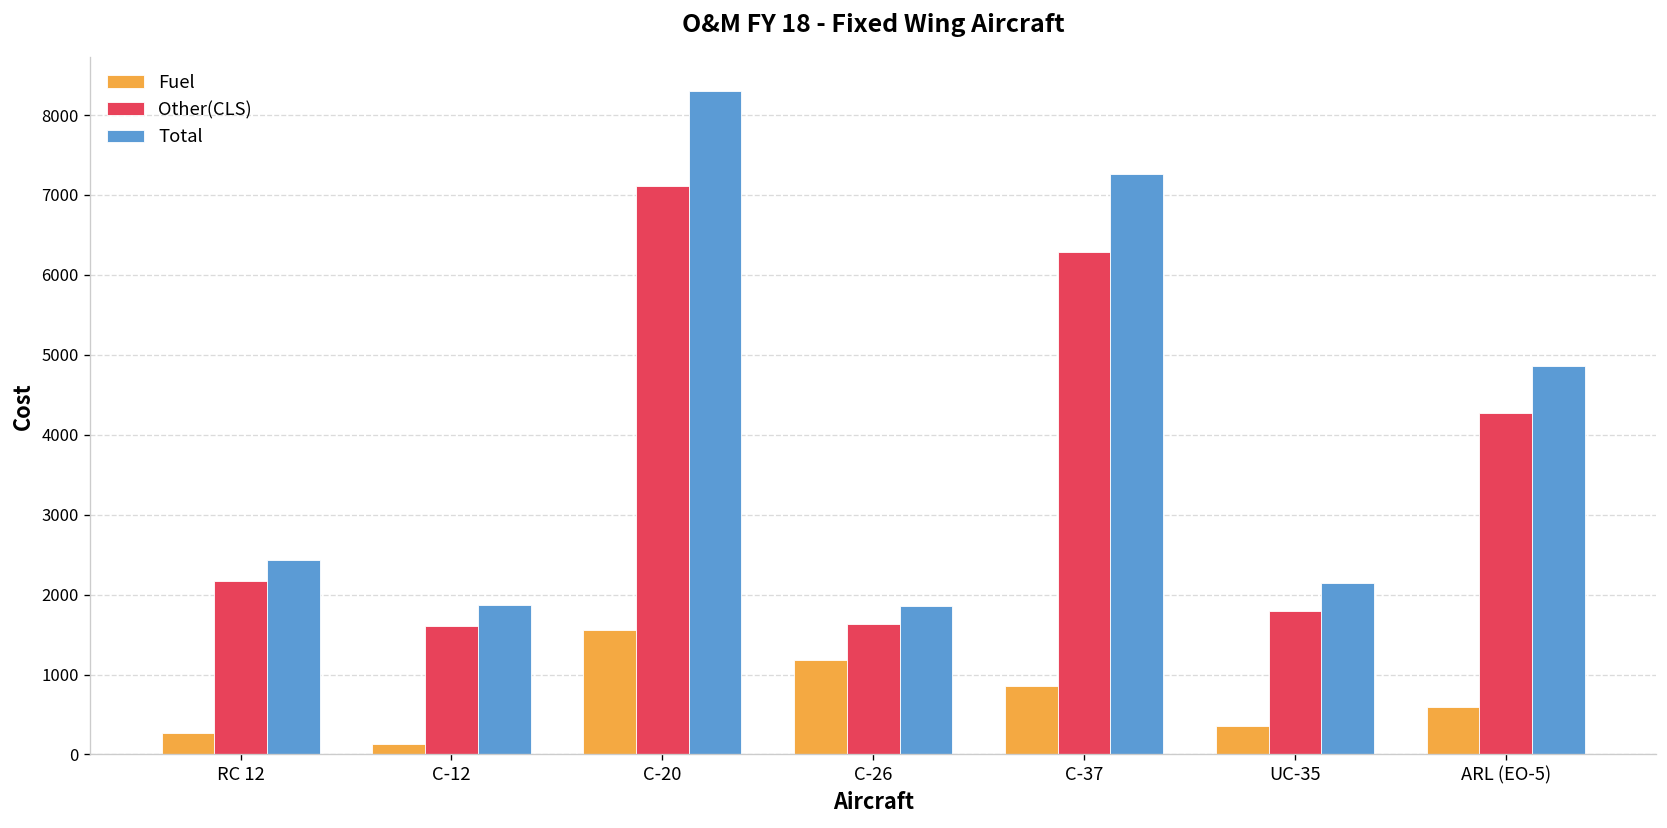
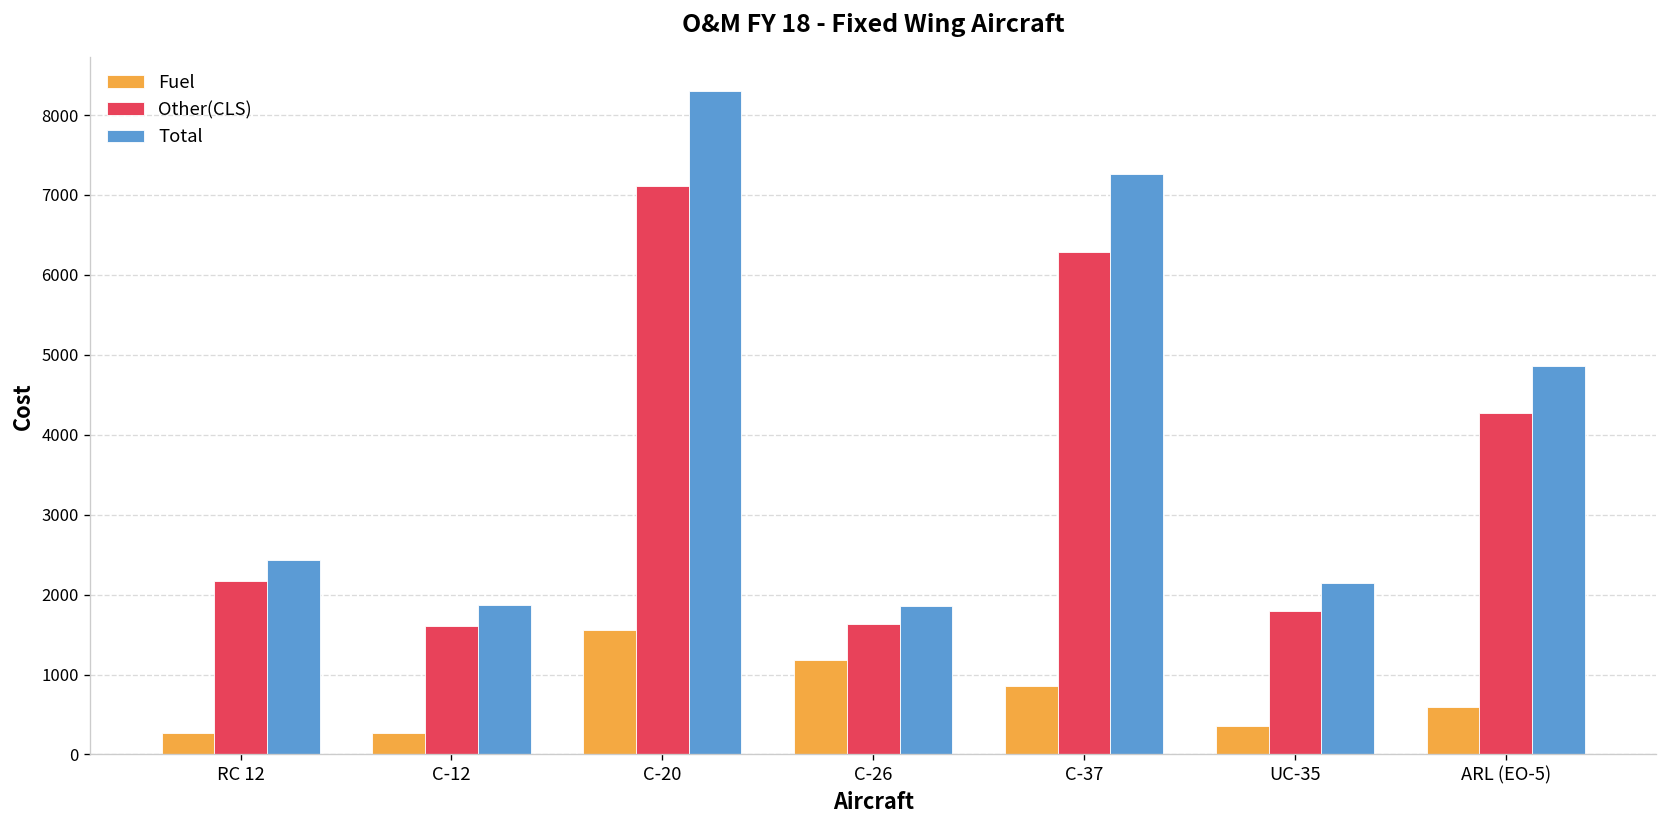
  {
    "Fuel": {
      "RC 12": 300,
-     "C-12": 100,
+     "C-12": 300,
      "C-20": 1600,
      "C-26": 1200,
      "C-37": 900,
      "UC-35": 400,
      "ARL (EO-5)": 600
    },
    "Other(CLS)": {
      "RC 12": 2200,
      "C-12": 1600,
      "C-20": 7100,
      "C-26": 1600,
      "C-37": 6300,
      "UC-35": 1800,
      "ARL (EO-5)": 4300
    },
    "Total": {
      "RC 12": 2400,
      "C-12": 1900,
      "C-20": 8300,
      "C-26": 1900,
      "C-37": 7300,
      "UC-35": 2100,
      "ARL (EO-5)": 4900
    }
  }
